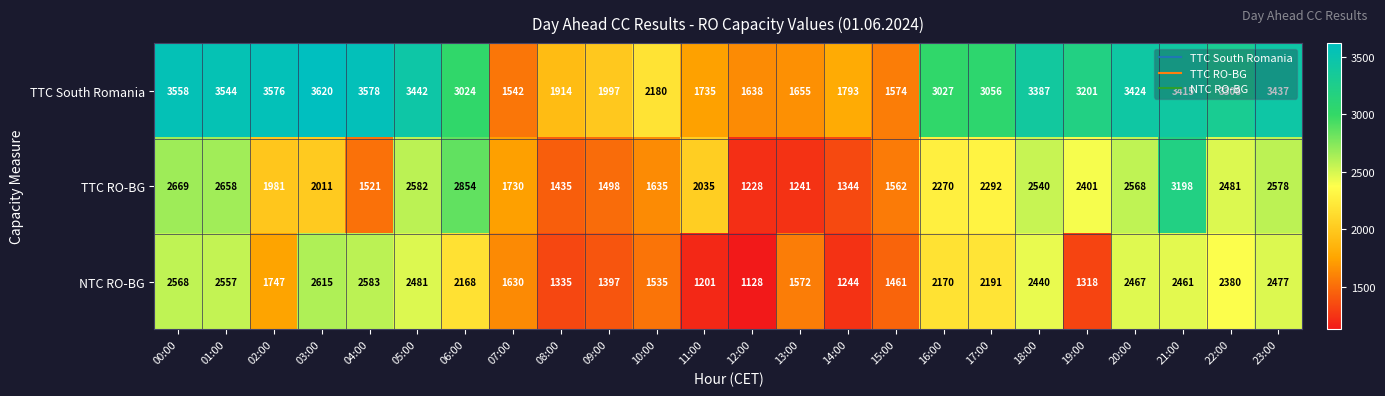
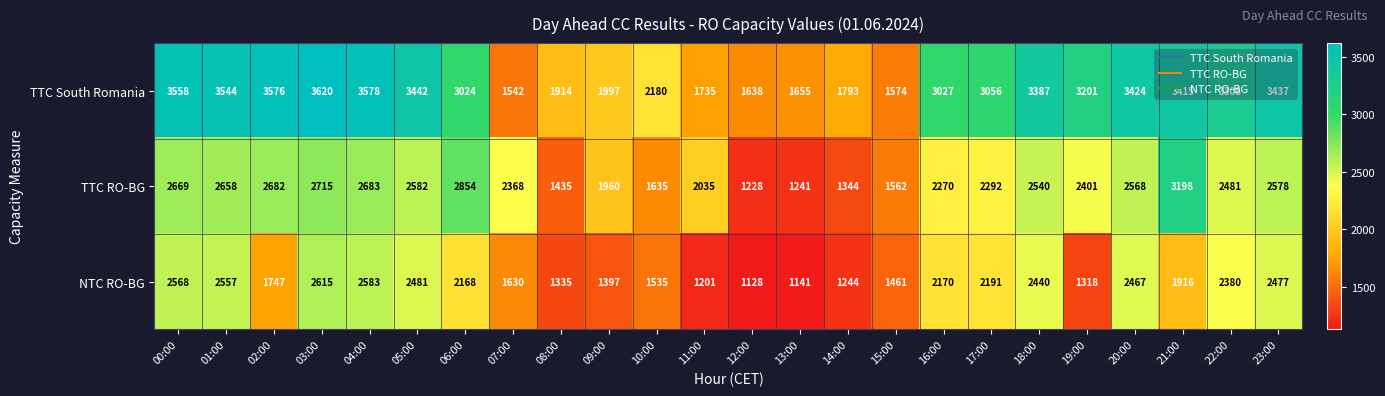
  {
    "TTC South Romania": {
      "00:00": 3558,
      "01:00": 3544,
      "02:00": 3576,
      "03:00": 3620,
      "04:00": 3578,
      "05:00": 3442,
      "06:00": 3024,
      "07:00": 1542,
      "08:00": 1914,
      "09:00": 1997,
      "10:00": 2180,
      "11:00": 1735,
      "12:00": 1638,
      "13:00": 1655,
      "14:00": 1793,
      "15:00": 1574,
      "16:00": 3027,
      "17:00": 3056,
      "18:00": 3387,
      "19:00": 3201,
      "20:00": 3424
    },
    "TTC RO-BG": {
      "00:00": 2669,
      "01:00": 2658,
-     "02:00": 1981,
-     "03:00": 2011,
-     "04:00": 1521,
+     "02:00": 2682,
+     "03:00": 2715,
+     "04:00": 2683,
      "05:00": 2582,
      "06:00": 2854,
-     "07:00": 1730,
+     "07:00": 2368,
      "08:00": 1435,
-     "09:00": 1498,
+     "09:00": 1960,
      "10:00": 1635,
      "11:00": 2035,
      "12:00": 1228,
      "13:00": 1241,
      "14:00": 1344,
      "15:00": 1562,
      "16:00": 2270,
      "17:00": 2292,
      "18:00": 2540,
      "19:00": 2401,
      "20:00": 2568,
      "21:00": 3198,
      "22:00": 2481,
      "23:00": 2578
    },
    "NTC RO-BG": {
      "00:00": 2568,
      "01:00": 2557,
      "02:00": 1747,
      "03:00": 2615,
      "04:00": 2583,
      "05:00": 2481,
      "06:00": 2168,
      "07:00": 1630,
      "08:00": 1335,
      "09:00": 1397,
      "10:00": 1535,
      "11:00": 1201,
      "12:00": 1128,
-     "13:00": 1572,
+     "13:00": 1141,
      "14:00": 1244,
      "15:00": 1461,
      "16:00": 2170,
      "17:00": 2191,
      "18:00": 2440,
      "19:00": 1318,
      "20:00": 2467,
-     "21:00": 2461,
+     "21:00": 1916,
      "22:00": 2380,
      "23:00": 2477
    }
  }
